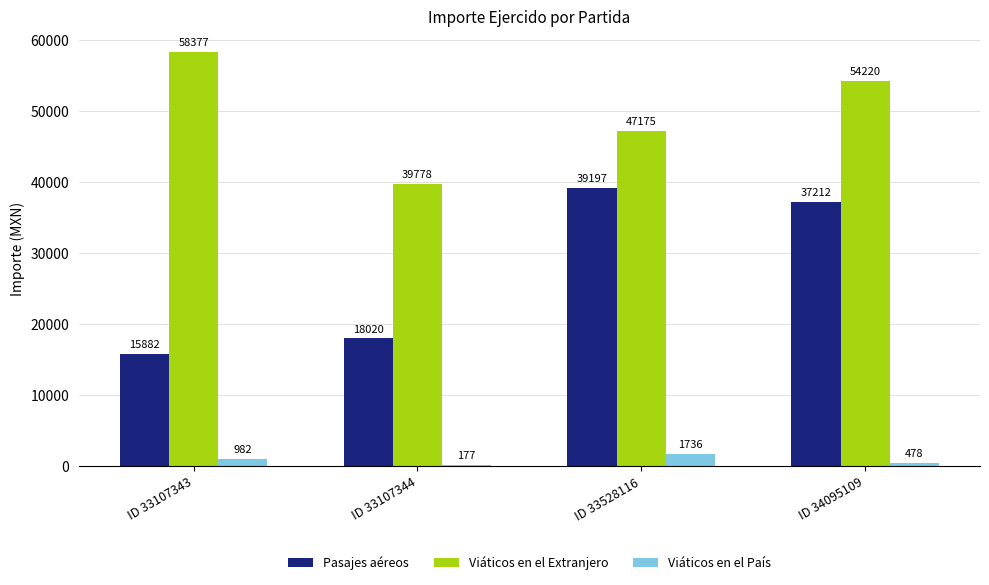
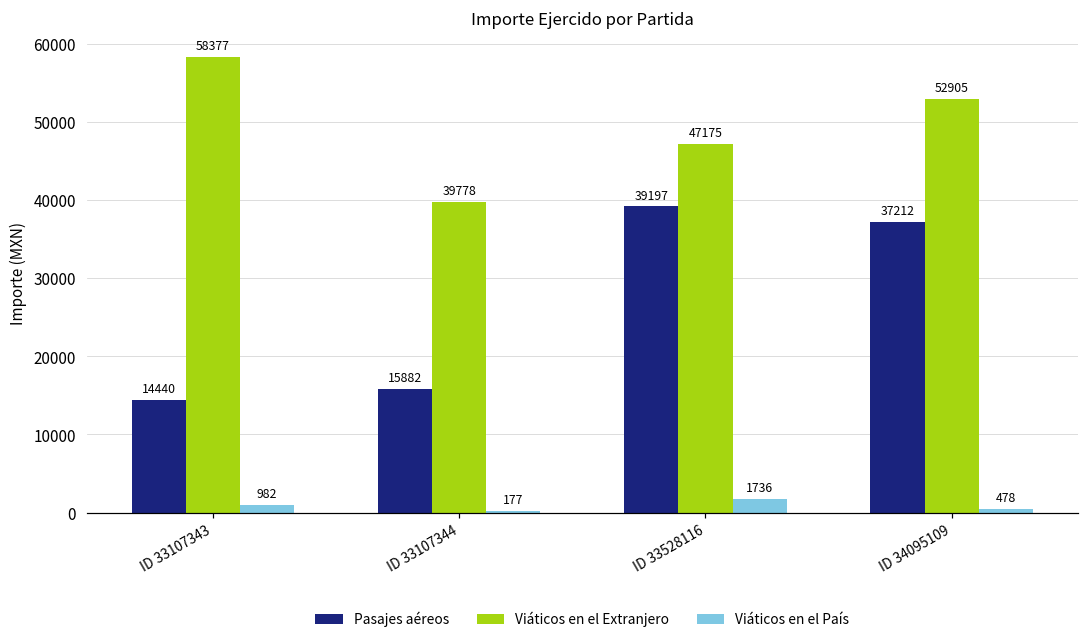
  {
    "Pasajes aéreos": {
-     "ID 33107343": 15882,
-     "ID 33107344": 18020,
+     "ID 33107343": 14440,
+     "ID 33107344": 15882,
      "ID 33528116": 39197,
      "ID 34095109": 37212
    },
    "Viáticos en el Extranjero": {
      "ID 33107343": 58377,
      "ID 33107344": 39778,
      "ID 33528116": 47175,
-     "ID 34095109": 54220
+     "ID 34095109": 52905
    },
    "Viáticos en el País": {
      "ID 33107343": 982,
      "ID 33107344": 177,
      "ID 33528116": 1736,
      "ID 34095109": 478
    }
  }
